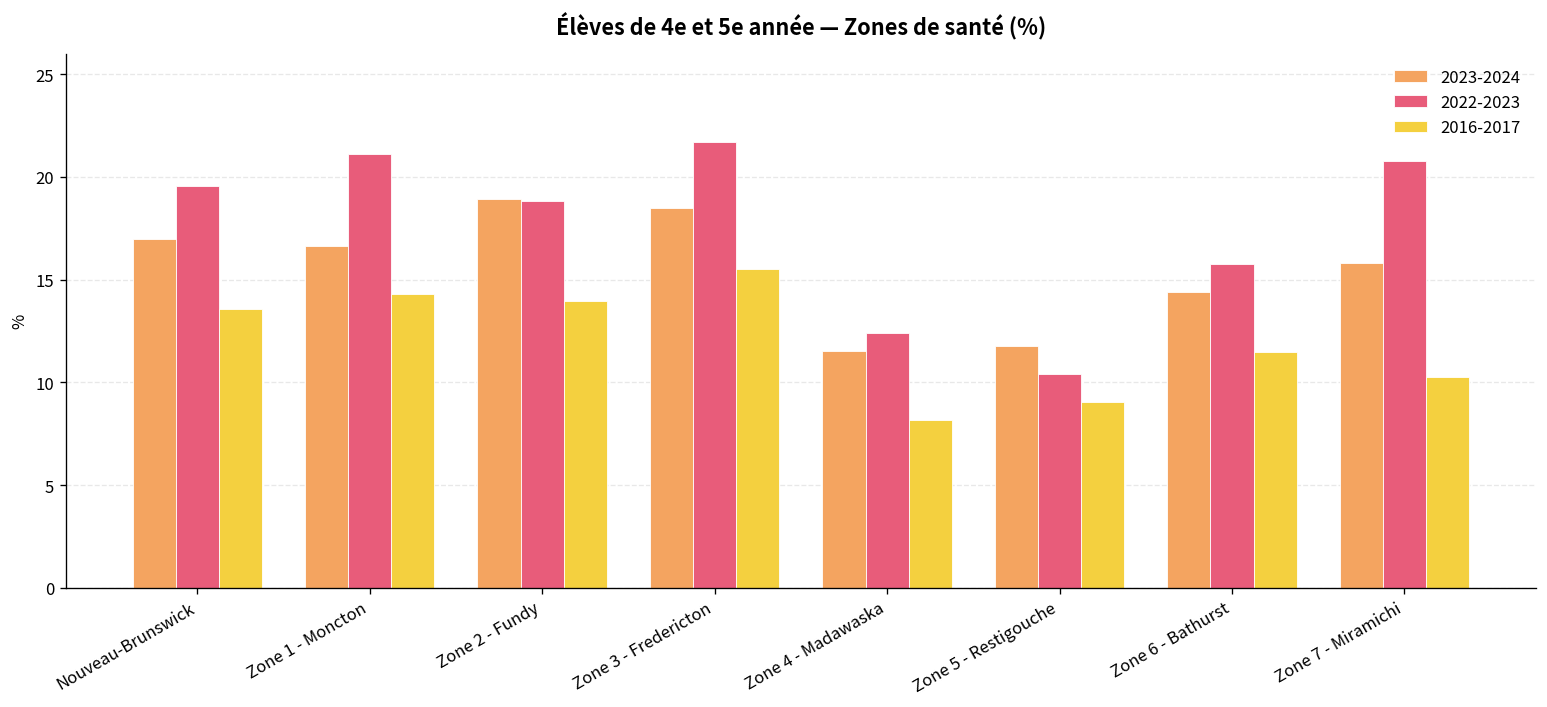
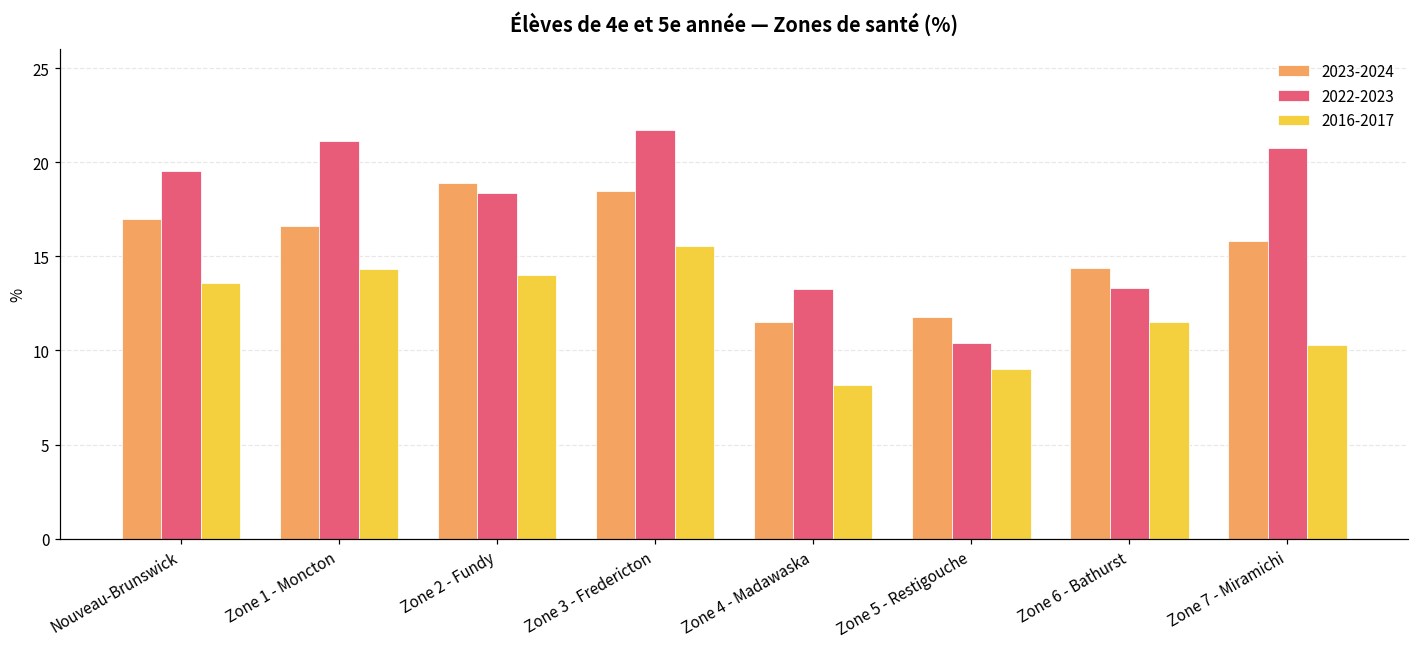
  {
    "2022-2023": {
      "Nouveau-Brunswick": 19.5,
      "Zone 1 - Moncton": 21.1,
-     "Zone 2 - Fundy": 18.9,
+     "Zone 2 - Fundy": 18.4,
      "Zone 3 - Fredericton": 21.7,
-     "Zone 4 - Madawaska": 12.4,
+     "Zone 4 - Madawaska": 13.3,
      "Zone 5 - Restigouche": 10.4,
-     "Zone 6 - Bathurst": 15.8,
+     "Zone 6 - Bathurst": 13.3,
      "Zone 7 - Miramichi": 20.8
    }
  }
